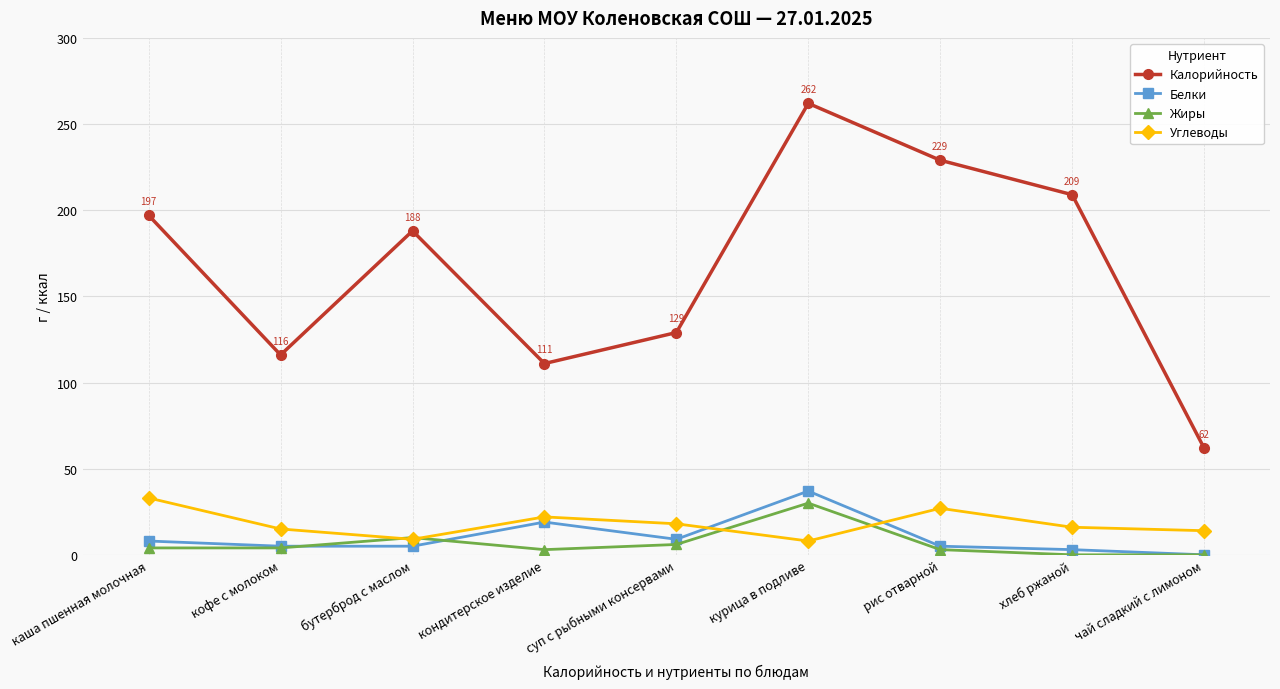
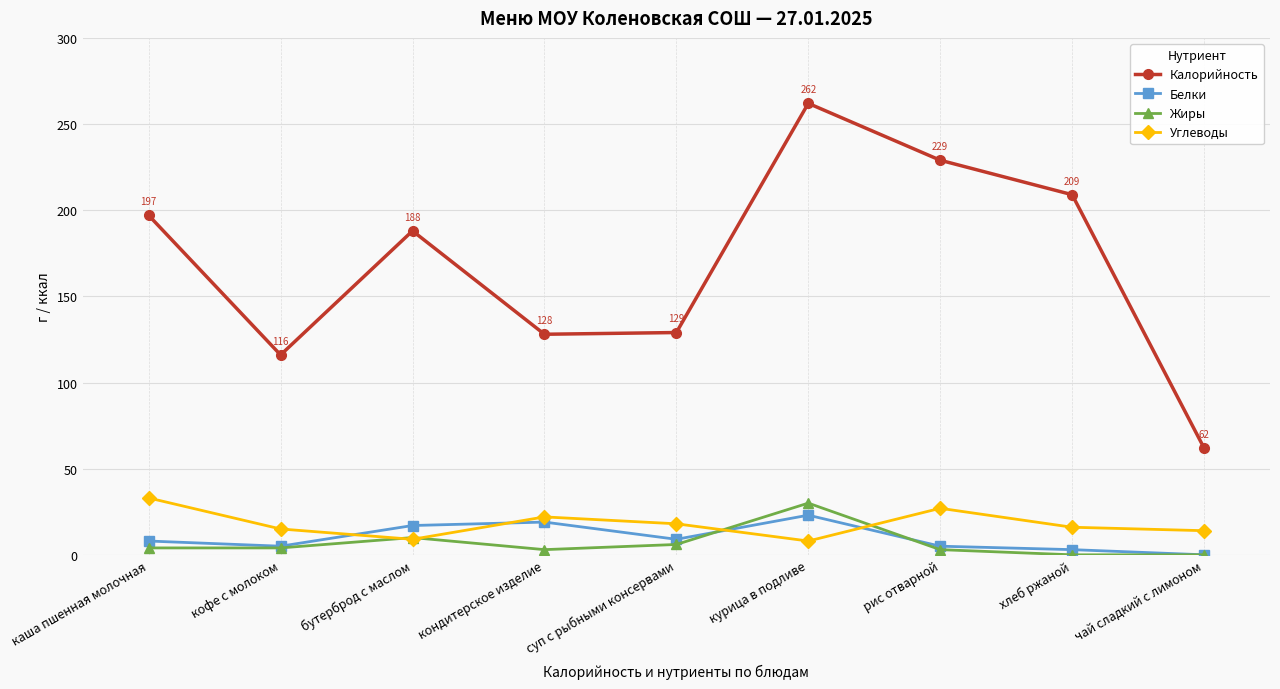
  {
    "Калорийность": {
      "каша пшенная молочная": 197,
      "кофе с молоком": 116,
      "бутерброд с маслом": 188,
-     "кондитерское изделие": 111,
+     "кондитерское изделие": 128,
      "суп с рыбными консервами": 129,
      "курица в подливе": 262,
      "рис отварной": 229,
      "хлеб ржаной": 209,
      "чай сладкий с лимоном": 62
    },
    "Белки": {
      "каша пшенная молочная": 8,
-     "бутерброд с маслом": 5,
+     "бутерброд с маслом": 17,
      "кондитерское изделие": 19,
      "суп с рыбными консервами": 9,
-     "курица в подливе": 37,
+     "курица в подливе": 23,
      "рис отварной": 5,
      "хлеб ржаной": 3
    },
    "Жиры": {
      "каша пшенная молочная": 4,
      "кондитерское изделие": 3,
      "суп с рыбными консервами": 6,
      "курица в подливе": 30,
      "рис отварной": 3,
      "хлеб ржаной": 0
    },
    "Углеводы": {
      "каша пшенная молочная": 33,
      "кофе с молоком": 15,
      "кондитерское изделие": 22,
      "суп с рыбными консервами": 18,
      "курица в подливе": 8,
      "рис отварной": 27,
      "хлеб ржаной": 16,
      "чай сладкий с лимоном": 14
    }
  }
